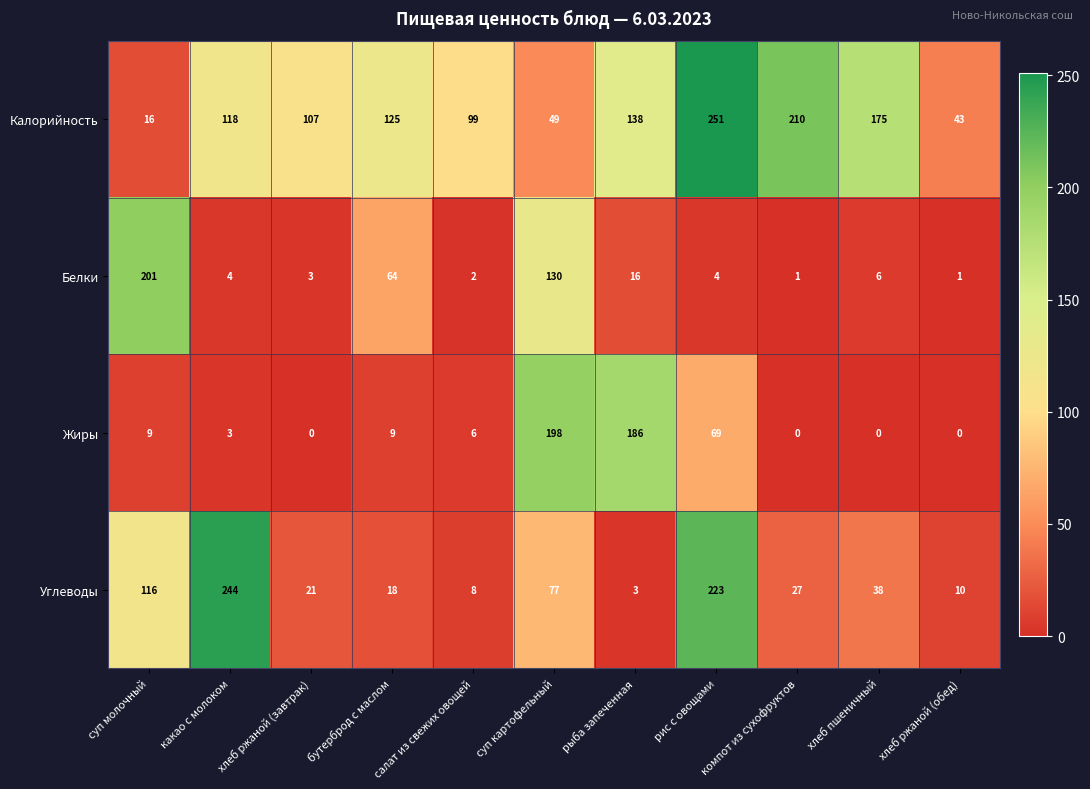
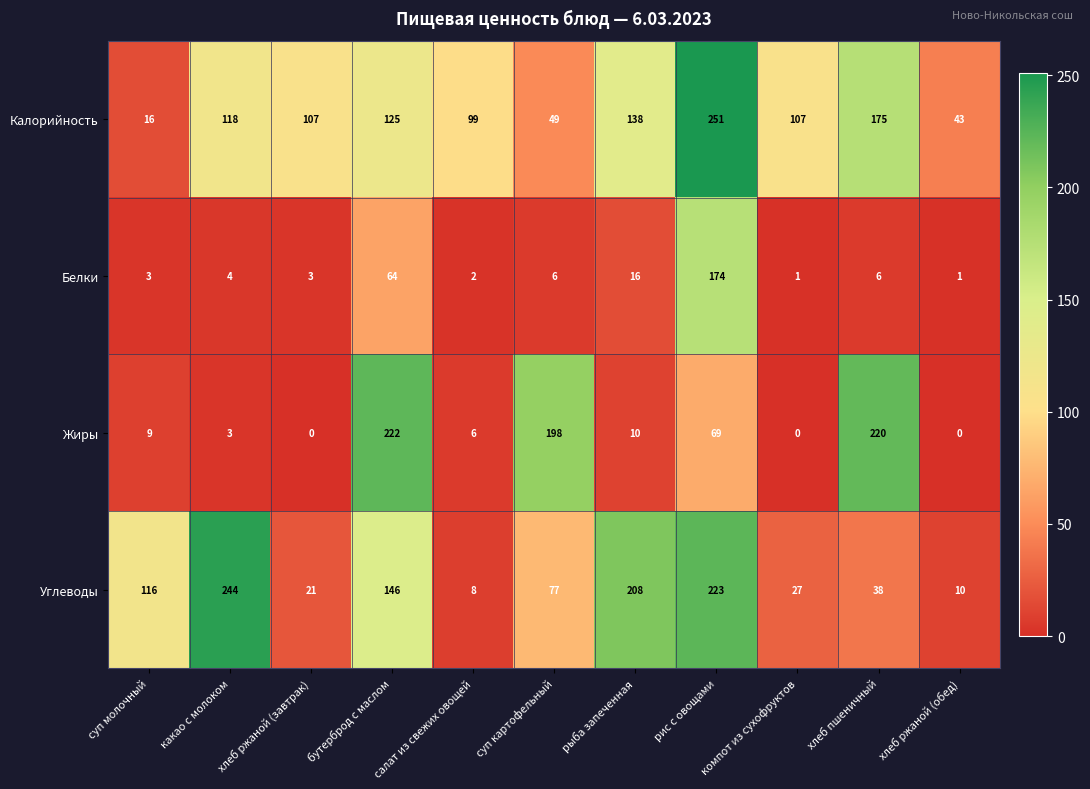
  {
    "Калорийность": {
      "суп молочный": 16,
      "какао с молоком": 118,
      "хлеб ржаной (завтрак)": 107,
      "бутерброд с маслом": 125,
      "салат из свежих овощей": 99,
      "суп картофельный": 49,
      "рыба запеченная": 138,
      "рис с овощами": 251,
-     "компот из сухофруктов": 210,
+     "компот из сухофруктов": 107,
      "хлеб пшеничный": 175,
      "хлеб ржаной (обед)": 43
    },
    "Белки": {
-     "суп молочный": 201,
+     "суп молочный": 3,
      "какао с молоком": 4,
      "хлеб ржаной (завтрак)": 3,
      "бутерброд с маслом": 64,
      "салат из свежих овощей": 2,
-     "суп картофельный": 130,
+     "суп картофельный": 6,
      "рыба запеченная": 16,
-     "рис с овощами": 4,
+     "рис с овощами": 174,
      "компот из сухофруктов": 1,
      "хлеб пшеничный": 6,
      "хлеб ржаной (обед)": 1
    },
    "Жиры": {
      "суп молочный": 9,
      "какао с молоком": 3,
      "хлеб ржаной (завтрак)": 0,
-     "бутерброд с маслом": 9,
+     "бутерброд с маслом": 222,
      "салат из свежих овощей": 6,
      "суп картофельный": 198,
-     "рыба запеченная": 186,
+     "рыба запеченная": 10,
      "рис с овощами": 69,
      "компот из сухофруктов": 0,
-     "хлеб пшеничный": 0,
+     "хлеб пшеничный": 220,
      "хлеб ржаной (обед)": 0
    },
    "Углеводы": {
      "суп молочный": 116,
      "какао с молоком": 244,
      "хлеб ржаной (завтрак)": 21,
-     "бутерброд с маслом": 18,
+     "бутерброд с маслом": 146,
      "салат из свежих овощей": 8,
      "суп картофельный": 77,
-     "рыба запеченная": 3,
+     "рыба запеченная": 208,
      "рис с овощами": 223,
      "компот из сухофруктов": 27,
      "хлеб пшеничный": 38,
      "хлеб ржаной (обед)": 10
    }
  }
